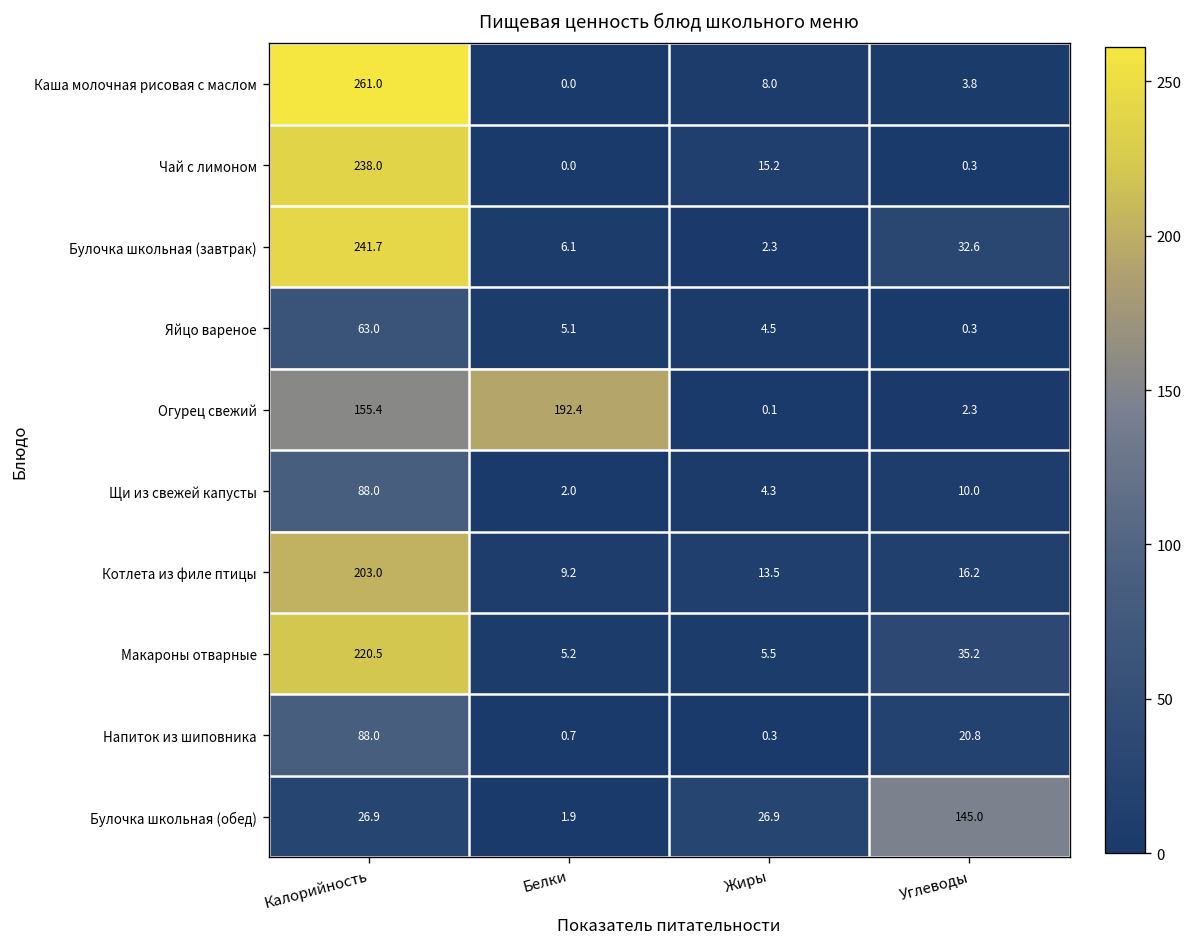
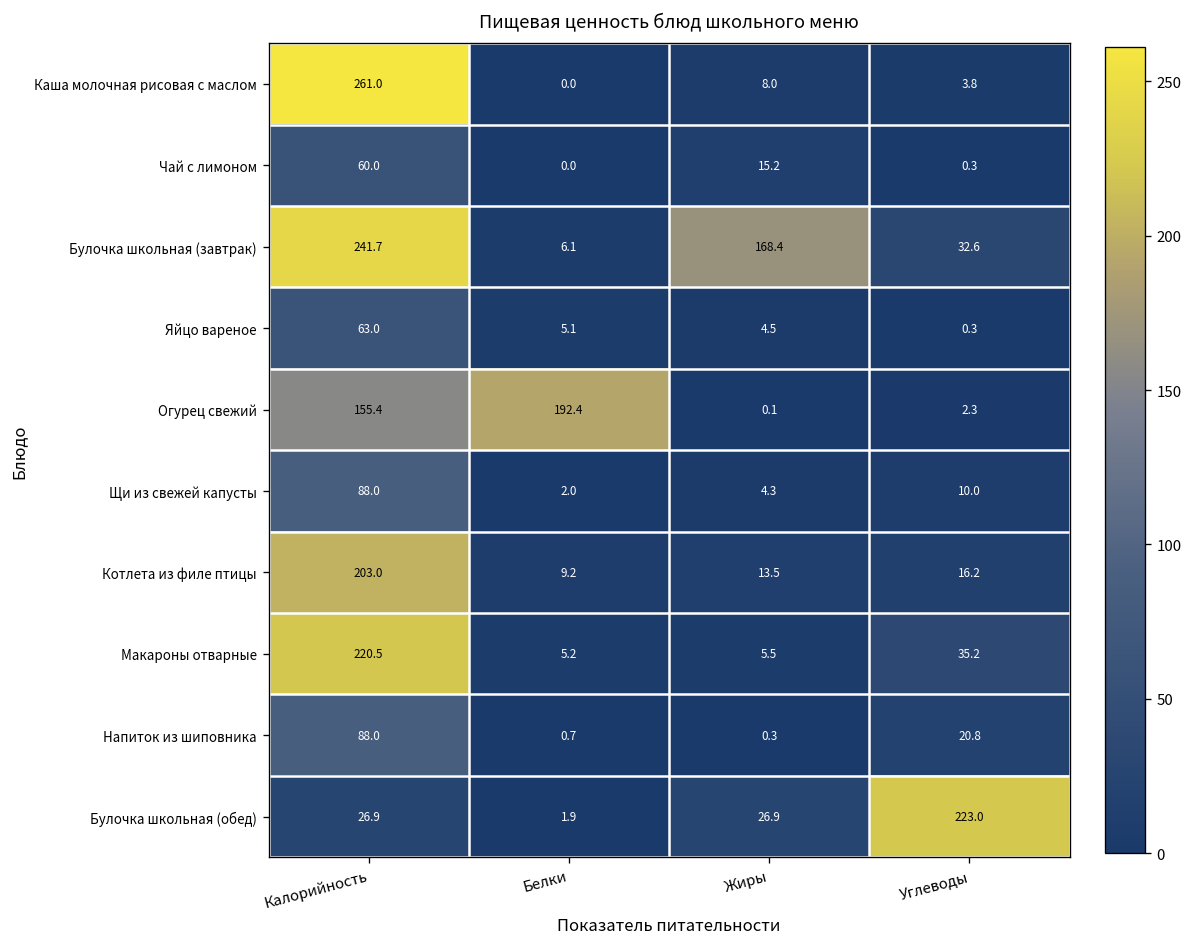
  {
    "Каша молочная рисовая с маслом": {
      "Калорийность": 261.0,
      "Белки": 0.0,
      "Жиры": 8.0,
      "Углеводы": 3.8
    },
    "Чай с лимоном": {
-     "Калорийность": 238.0,
+     "Калорийность": 60.0,
      "Белки": 0.0,
      "Жиры": 15.2,
      "Углеводы": 0.3
    },
    "Булочка школьная (завтрак)": {
      "Калорийность": 241.7,
      "Белки": 6.1,
-     "Жиры": 2.3,
+     "Жиры": 168.4,
      "Углеводы": 32.6
    },
    "Яйцо вареное": {
      "Калорийность": 63.0,
      "Белки": 5.1,
      "Жиры": 4.5,
      "Углеводы": 0.3
    },
    "Огурец свежий": {
      "Калорийность": 155.4,
      "Белки": 192.4,
      "Жиры": 0.1,
      "Углеводы": 2.3
    },
    "Щи из свежей капусты": {
      "Калорийность": 88.0,
      "Белки": 2.0,
      "Жиры": 4.3,
      "Углеводы": 10.0
    },
    "Котлета из филе птицы": {
      "Калорийность": 203.0,
      "Белки": 9.2,
      "Жиры": 13.5,
      "Углеводы": 16.2
    },
    "Макароны отварные": {
      "Калорийность": 220.5,
      "Белки": 5.2,
      "Жиры": 5.5,
      "Углеводы": 35.2
    },
    "Напиток из шиповника": {
      "Калорийность": 88.0,
      "Белки": 0.7,
      "Жиры": 0.3,
      "Углеводы": 20.8
    },
    "Булочка школьная (обед)": {
      "Калорийность": 26.9,
      "Белки": 1.9,
      "Жиры": 26.9,
-     "Углеводы": 145.0
+     "Углеводы": 223.0
    }
  }
